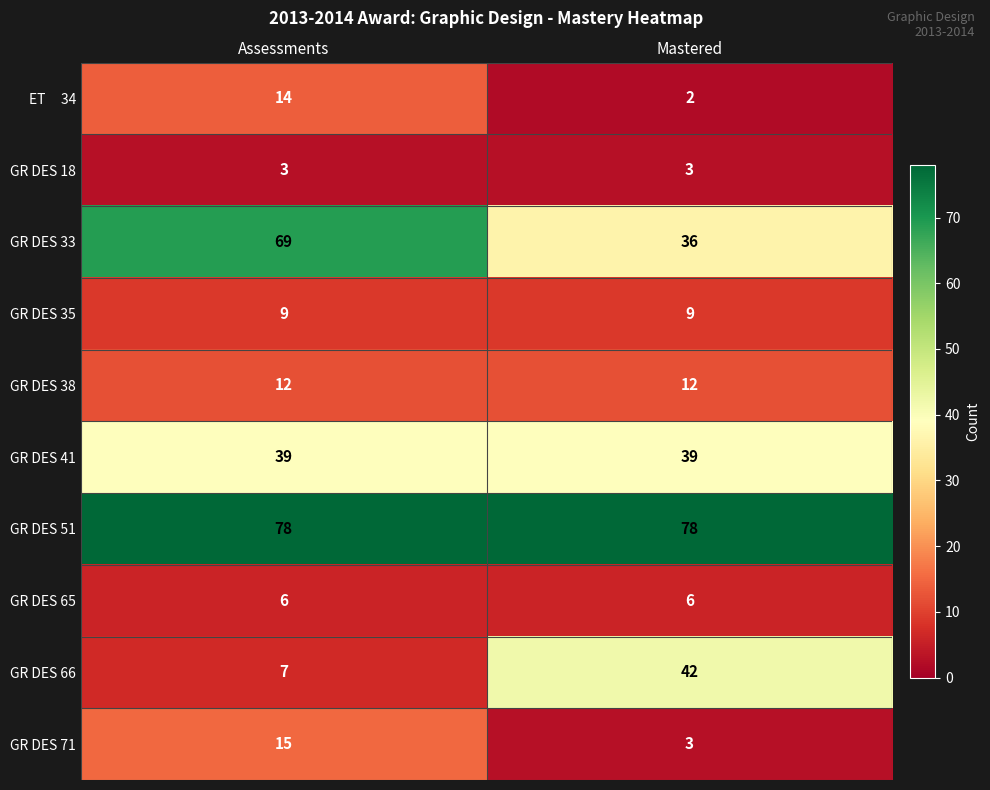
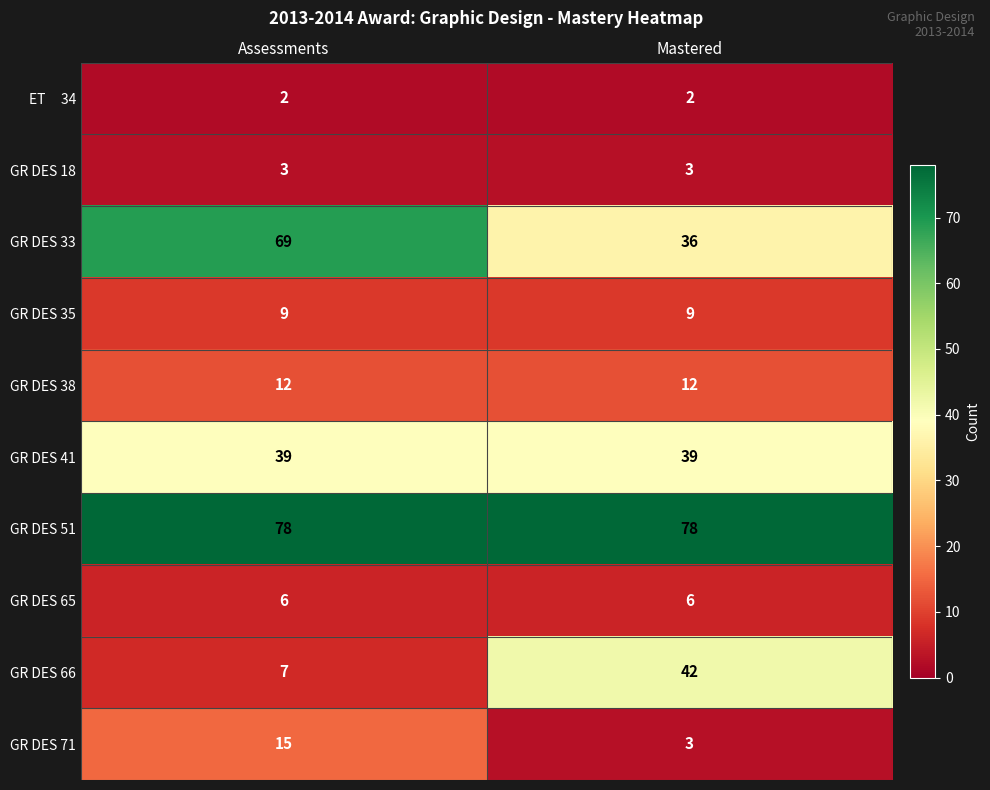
  {
    "ET 34": {
-     "Assessments": 14,
+     "Assessments": 2,
      "Mastered": 2
    },
    "GR DES 18": {
      "Assessments": 3,
      "Mastered": 3
    },
    "GR DES 33": {
      "Assessments": 69,
      "Mastered": 36
    },
    "GR DES 35": {
      "Assessments": 9,
      "Mastered": 9
    },
    "GR DES 38": {
      "Assessments": 12,
      "Mastered": 12
    },
    "GR DES 41": {
      "Assessments": 39,
      "Mastered": 39
    },
    "GR DES 51": {
      "Assessments": 78,
      "Mastered": 78
    },
    "GR DES 65": {
      "Assessments": 6,
      "Mastered": 6
    },
    "GR DES 66": {
      "Assessments": 7,
      "Mastered": 42
    },
    "GR DES 71": {
      "Assessments": 15,
      "Mastered": 3
    }
  }
